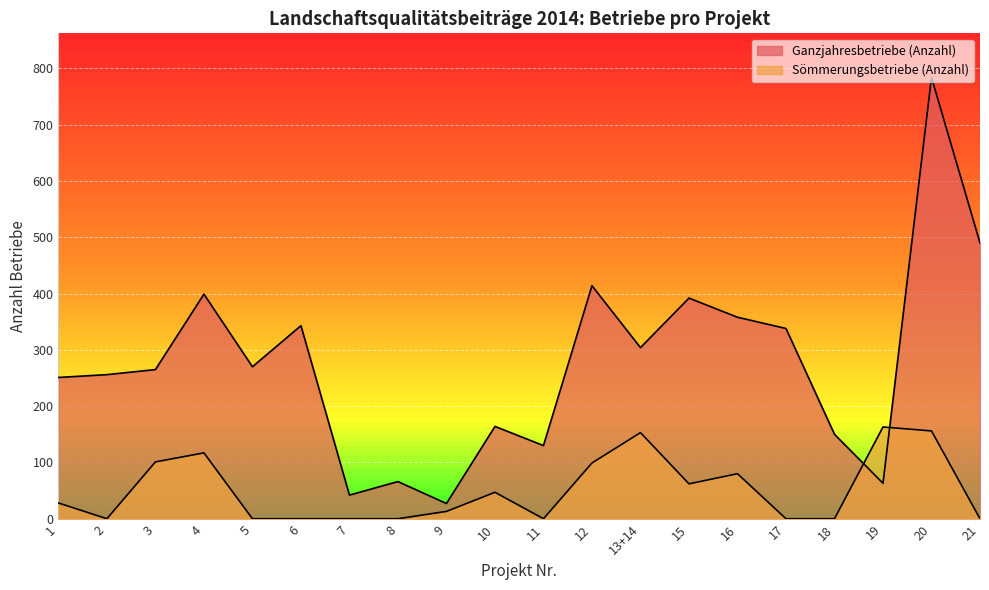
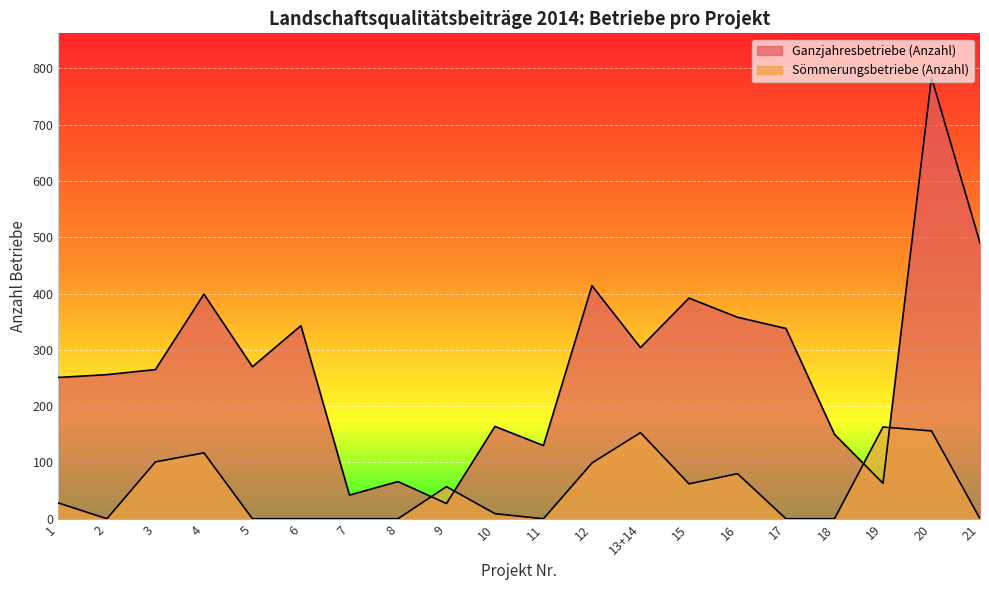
  {
    "Ganzjahresbetriebe (Anzahl)": {
      "1": 250,
      "2": 260,
      "3": 270,
      "4": 400,
      "5": 270,
      "6": 340,
      "7": 40,
      "8": 70,
      "9": 30,
      "10": 160,
      "11": 130,
      "12": 410,
      "13+14": 300,
      "15": 390,
      "16": 360,
      "17": 340,
      "18": 150,
      "19": 60,
      "21": 490
    },
    "Sömmerungsbetriebe (Anzahl)": {
      "1": 30,
      "2": 0,
      "3": 100,
      "4": 120,
      "5": 0,
      "6": 0,
      "7": 0,
      "8": 0,
-     "9": 10,
-     "10": 50,
+     "9": 60,
+     "10": 10,
      "11": 0,
      "12": 100,
      "13+14": 150,
      "15": 60,
      "16": 80,
      "17": 0,
      "18": 0,
      "19": 160,
      "20": 160,
      "21": 0
    }
  }
